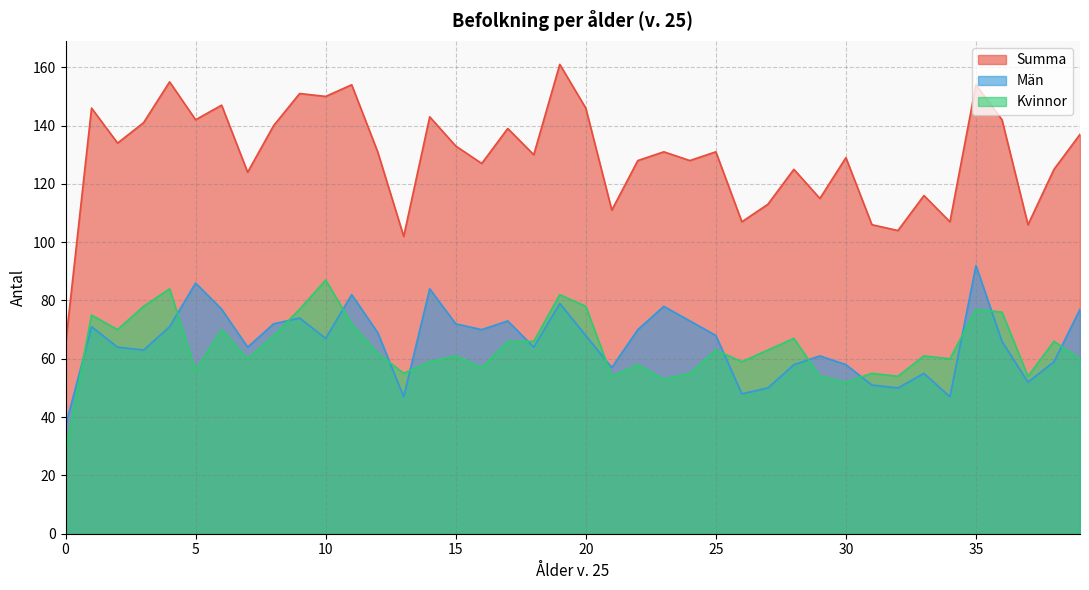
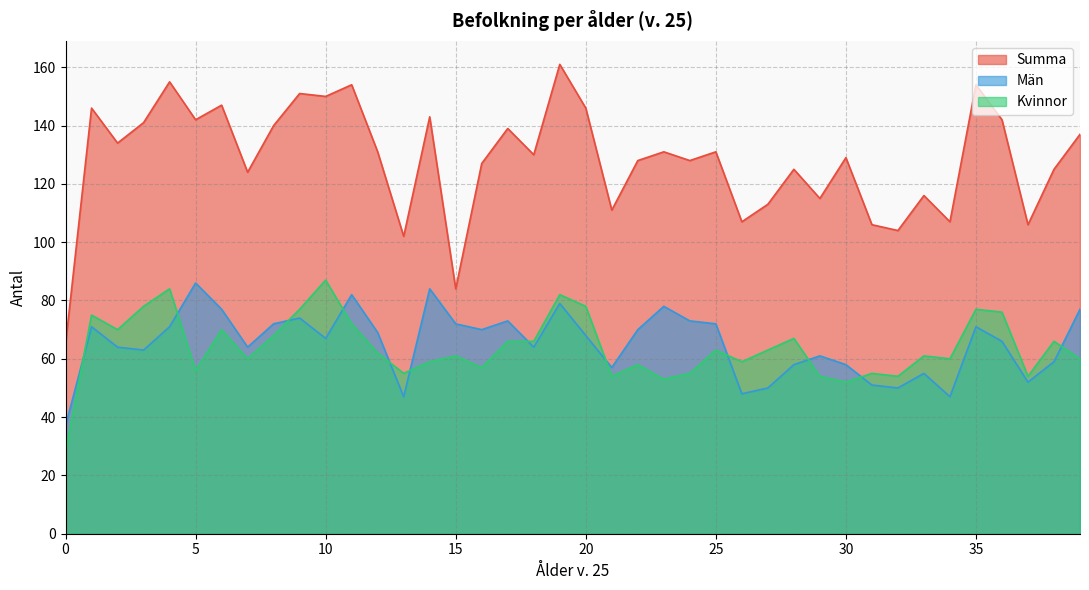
  {
    "Summa": {
      "0": 65,
      "5": 142,
      "10": 150,
-     "15": 133,
+     "15": 84,
      "20": 146,
      "25": 131,
      "30": 129
    },
    "Män": {
      "0": 37,
      "5": 86,
      "10": 67,
      "15": 72,
      "20": 68,
-     "25": 68,
+     "25": 72,
      "30": 58,
-     "35": 92
+     "35": 71
    },
    "Kvinnor": {
      "0": 28,
      "5": 56,
      "10": 87,
      "15": 61,
      "20": 78,
      "25": 63,
      "30": 52,
      "35": 77
    }
  }
